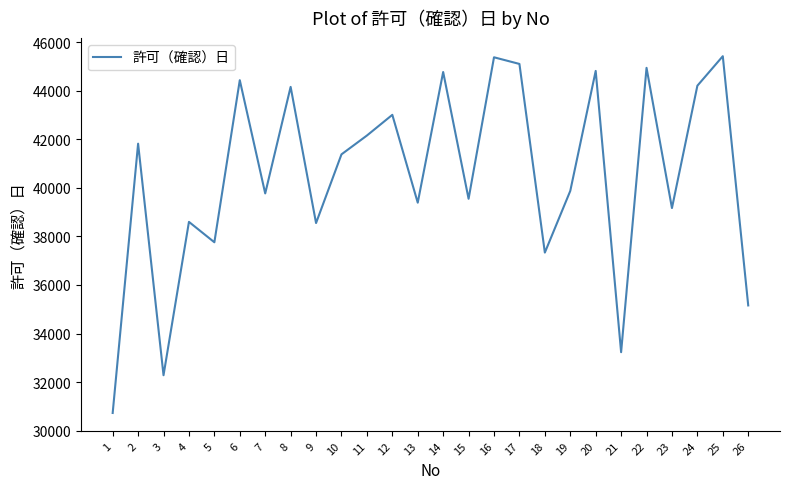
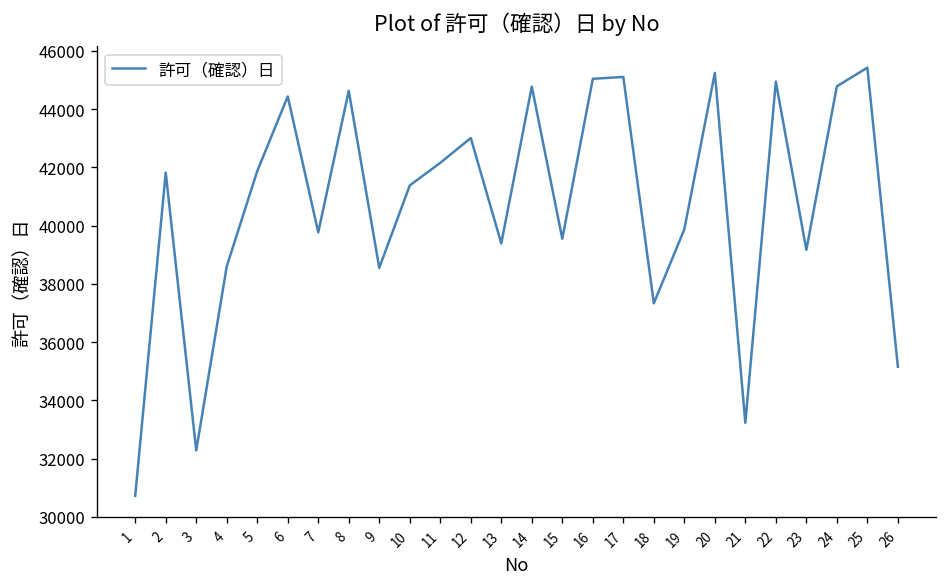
  {
    "1": 30700,
    "2": 41800,
    "3": 32300,
    "4": 38600,
-   "5": 37800,
+   "5": 41900,
    "6": 44400,
    "7": 39800,
-   "8": 44200,
+   "8": 44600,
    "9": 38600,
    "10": 41400,
    "11": 42200,
    "12": 43000,
    "13": 39400,
    "14": 44800,
    "15": 39600,
-   "16": 45400,
+   "16": 45000,
    "17": 45100,
    "18": 37300,
    "19": 39900,
-   "20": 44800,
+   "20": 45200,
    "21": 33200,
    "22": 44900,
    "23": 39200,
-   "24": 44200,
+   "24": 44800,
    "25": 45400,
    "26": 35200
  }
